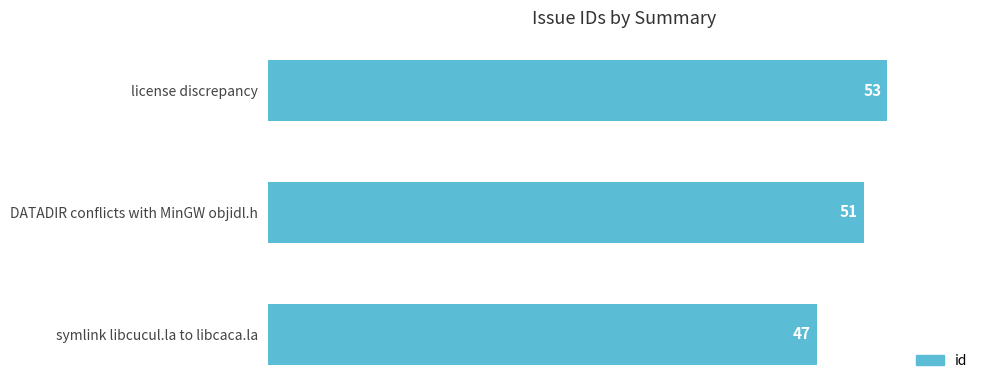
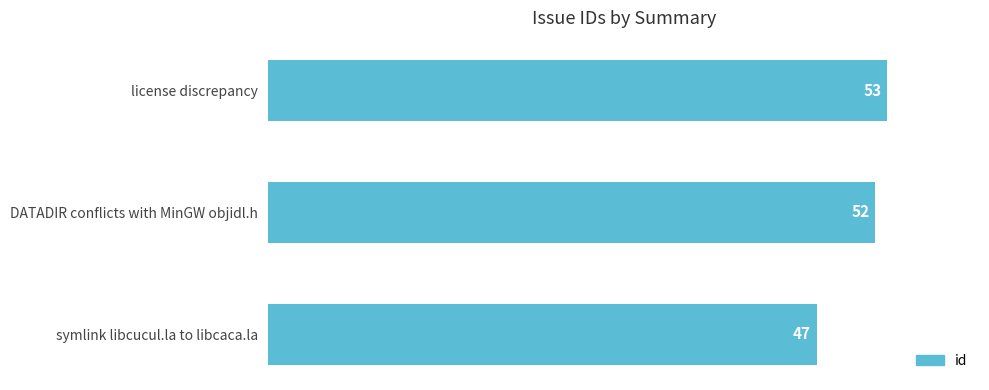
  {
    "license discrepancy": 53,
-   "DATADIR conflicts with MinGW objidl.h": 51,
+   "DATADIR conflicts with MinGW objidl.h": 52,
    "symlink libcucul.la to libcaca.la": 47
  }
